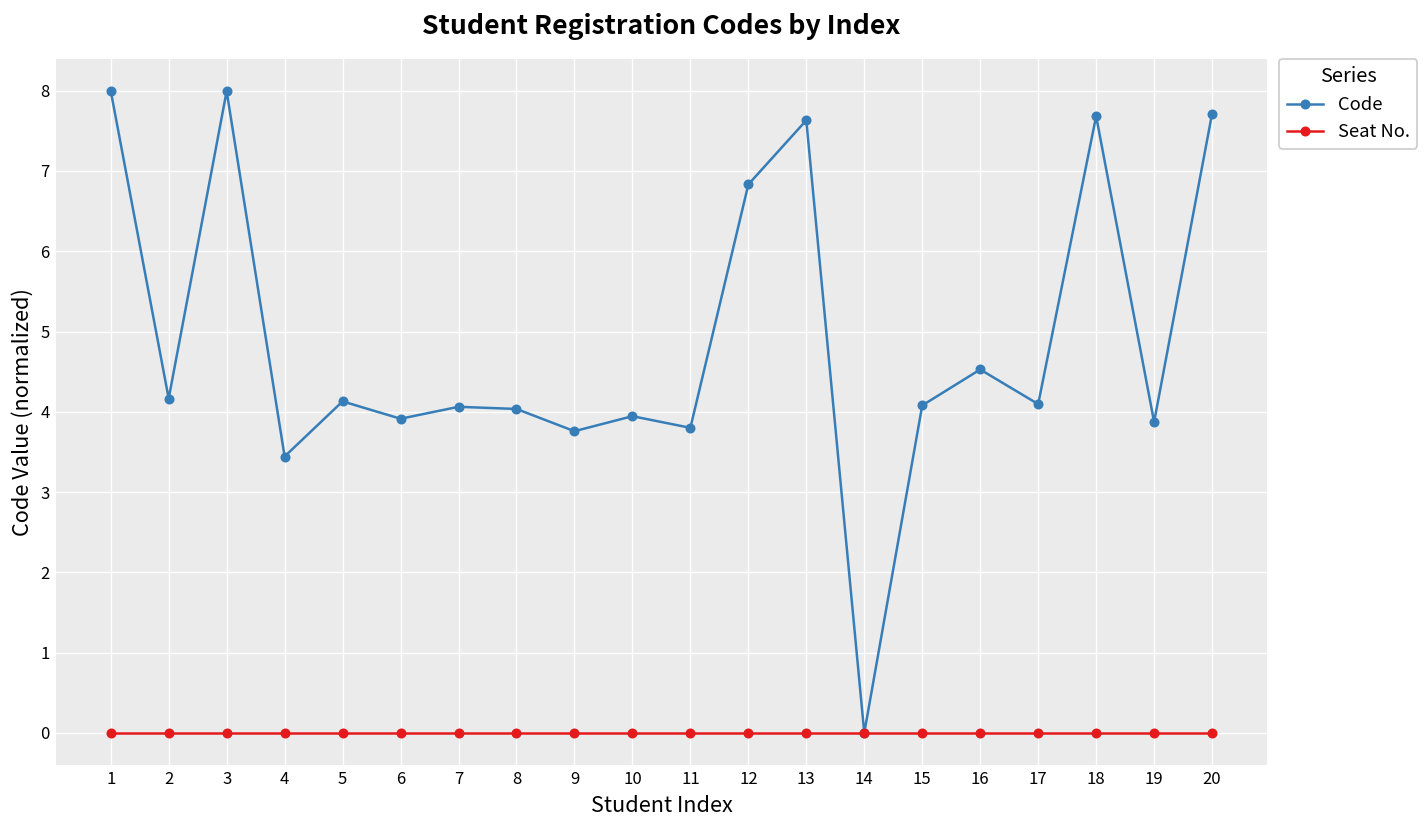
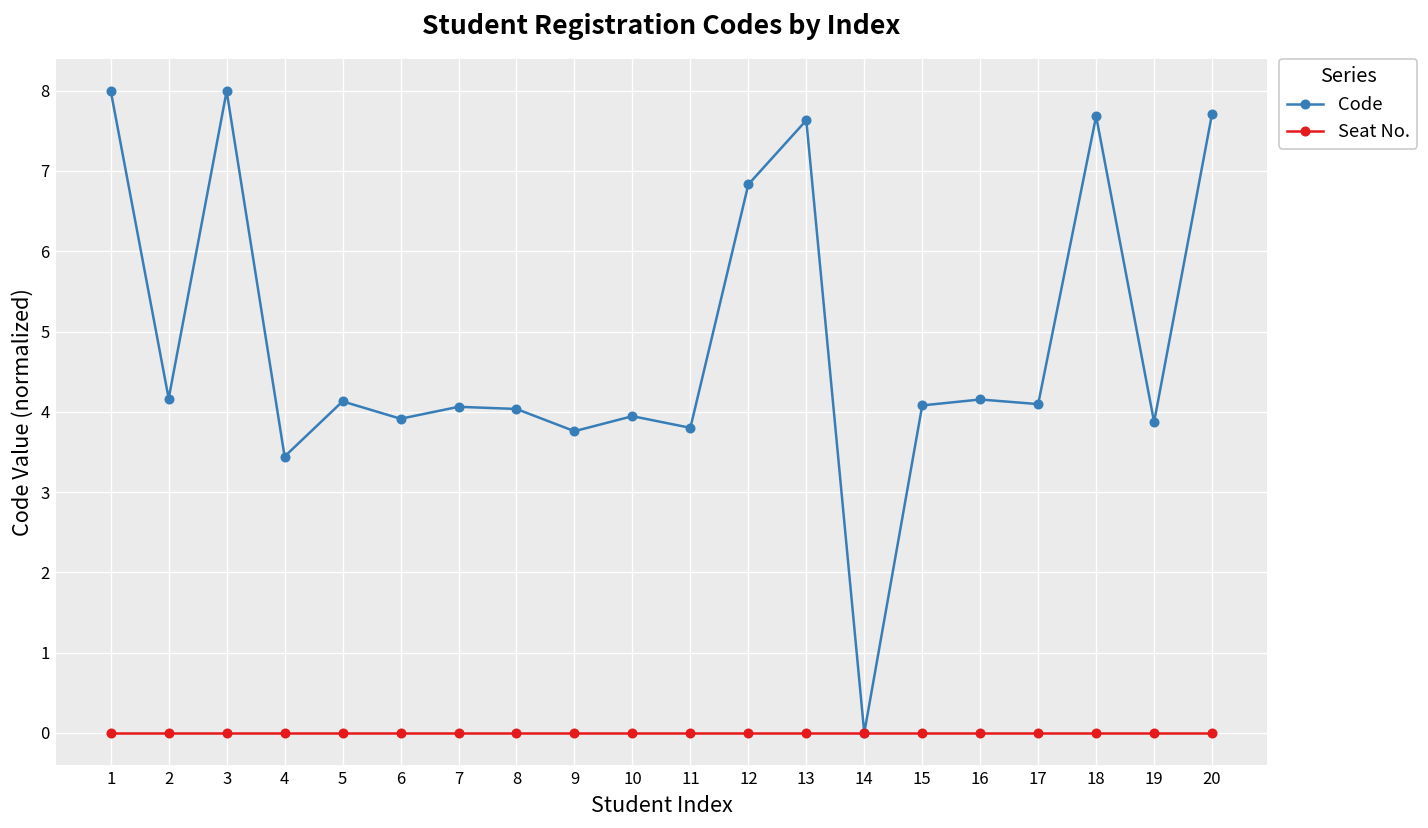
  {
    "Code": {
      "1": 8.0,
      "2": 4.2,
      "3": 8.0,
      "4": 3.4,
      "5": 4.1,
      "6": 3.9,
      "7": 4.1,
      "8": 4.0,
      "9": 3.8,
      "10": 3.9,
      "11": 3.8,
      "12": 6.8,
      "13": 7.6,
      "15": 4.1,
-     "16": 4.5,
+     "16": 4.2,
      "17": 4.1,
      "18": 7.7,
      "19": 3.9,
      "20": 7.7
    },
    "Seat No.": {
      "1": 0.0,
      "2": 0.0,
      "3": 0.0,
      "4": 0.0,
      "5": 0.0,
      "6": 0.0,
      "7": 0.0,
      "8": 0.0,
      "9": 0.0,
      "10": 0.0,
      "11": 0.0,
      "12": 0.0,
      "13": 0.0,
      "15": 0.0,
      "16": 0.0,
      "17": 0.0,
      "18": 0.0,
      "19": 0.0,
      "20": 0.0
    }
  }
